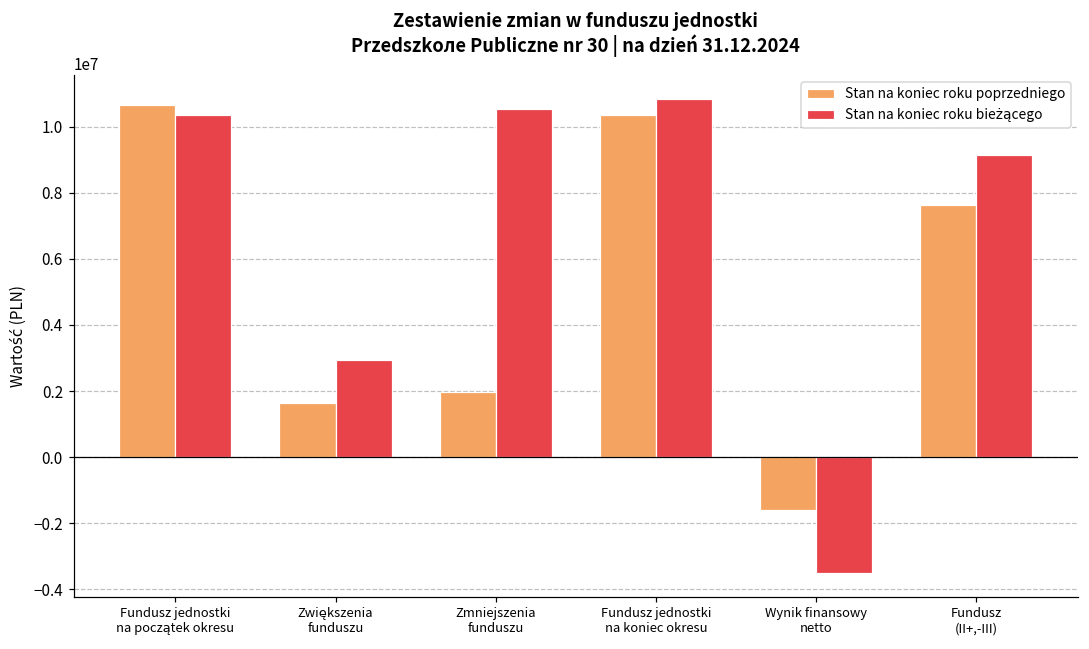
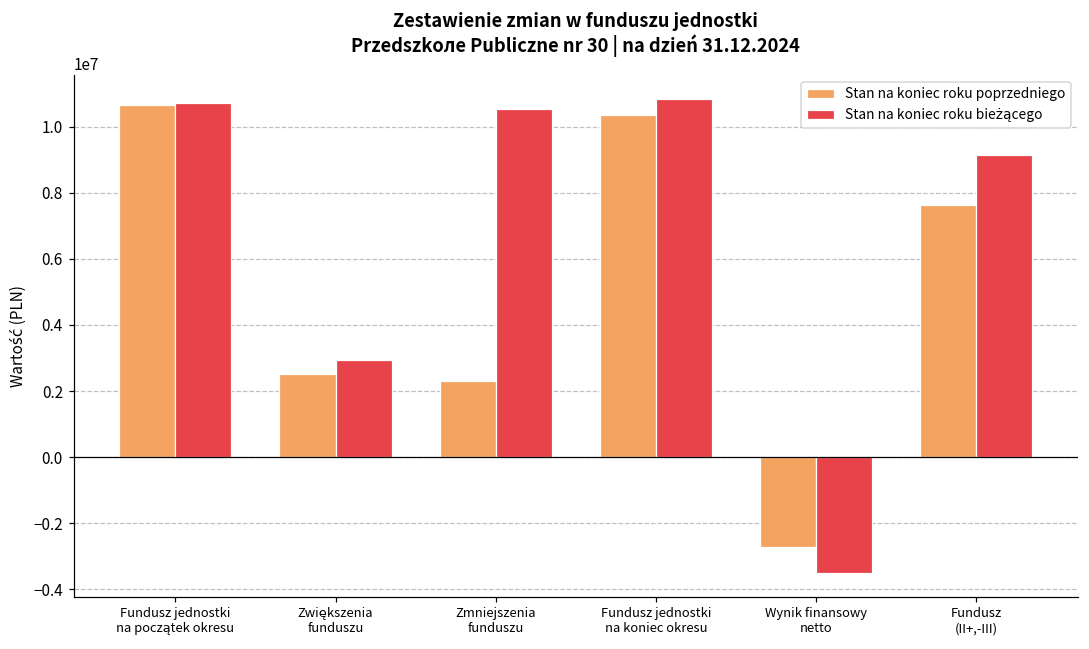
  {
    "Stan na koniec roku poprzedniego": {
      "Fundusz jednostki na początek okresu": 10700000,
-     "Zwiększenia funduszu": 1600000,
-     "Zmniejszenia funduszu": 2000000,
+     "Zwiększenia funduszu": 2500000,
+     "Zmniejszenia funduszu": 2300000,
      "Fundusz jednostki na koniec okresu": 10300000,
-     "Wynik finansowy netto": -1600000,
+     "Wynik finansowy netto": -2700000,
      "Fundusz (II+,-III)": 7600000
    },
    "Stan na koniec roku bieżącego": {
-     "Fundusz jednostki na początek okresu": 10300000,
+     "Fundusz jednostki na początek okresu": 10700000,
      "Zwiększenia funduszu": 3000000,
      "Zmniejszenia funduszu": 10500000,
      "Fundusz jednostki na koniec okresu": 10800000,
      "Wynik finansowy netto": -3500000,
      "Fundusz (II+,-III)": 9100000
    }
  }
